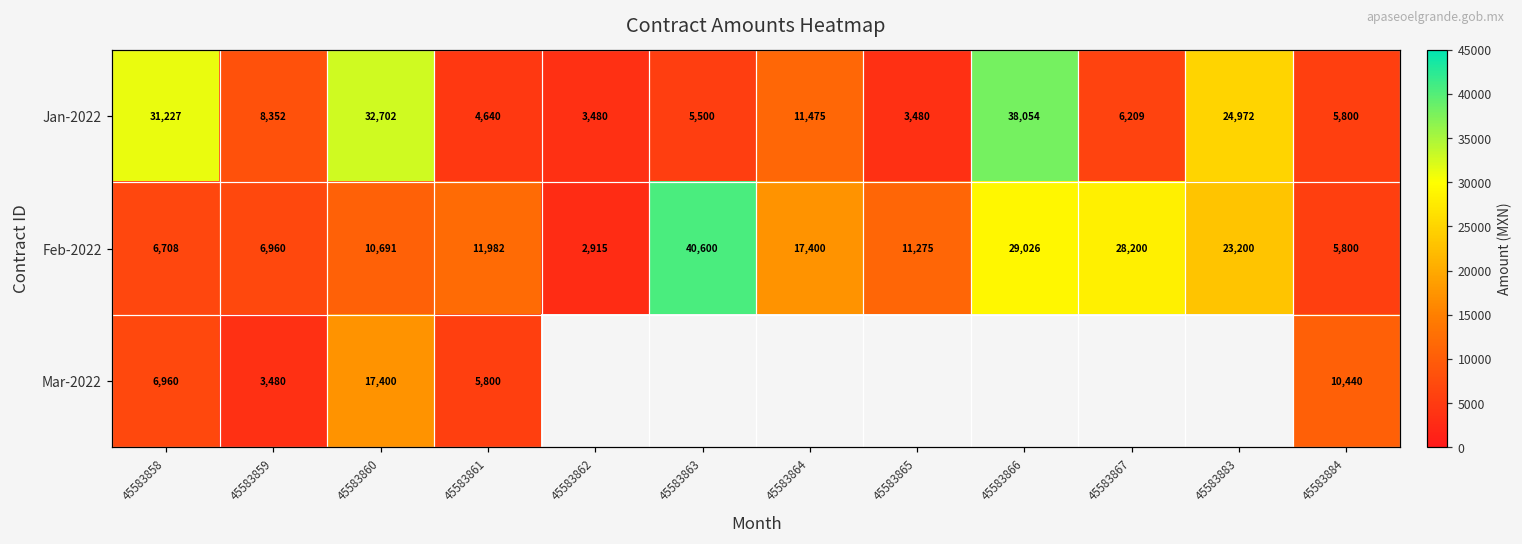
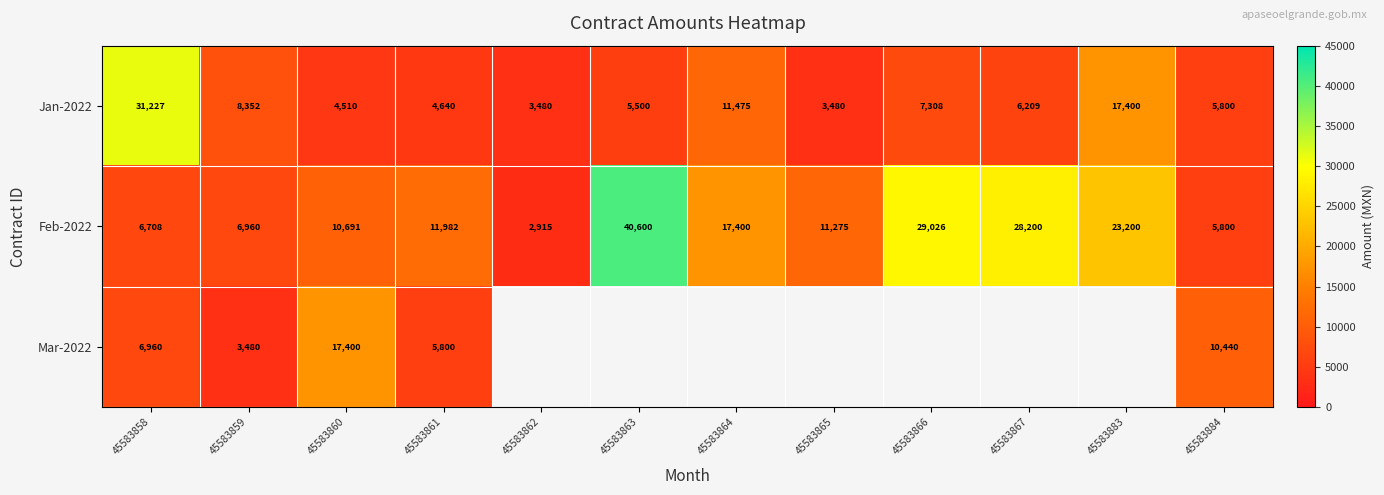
  {
    "Jan-2022": {
      "45583858": "31,227",
      "45583859": "8,352",
-     "45583860": "32,702",
+     "45583860": "4,510",
      "45583861": "4,640",
      "45583862": "3,480",
      "45583863": "5,500",
      "45583864": "11,475",
      "45583865": "3,480",
-     "45583866": "38,054",
+     "45583866": "7,308",
      "45583867": "6,209",
-     "45583883": "24,972",
+     "45583883": "17,400",
      "45583884": "5,800"
    },
    "Feb-2022": {
      "45583858": "6,708",
      "45583859": "6,960",
      "45583860": "10,691",
      "45583861": "11,982",
      "45583862": "2,915",
      "45583863": "40,600",
      "45583864": "17,400",
      "45583865": "11,275",
      "45583866": "29,026",
      "45583867": "28,200",
      "45583883": "23,200",
      "45583884": "5,800"
    },
    "Mar-2022": {
      "45583858": "6,960",
      "45583859": "3,480",
      "45583860": "17,400",
      "45583861": "5,800",
      "45583884": "10,440"
    }
  }
